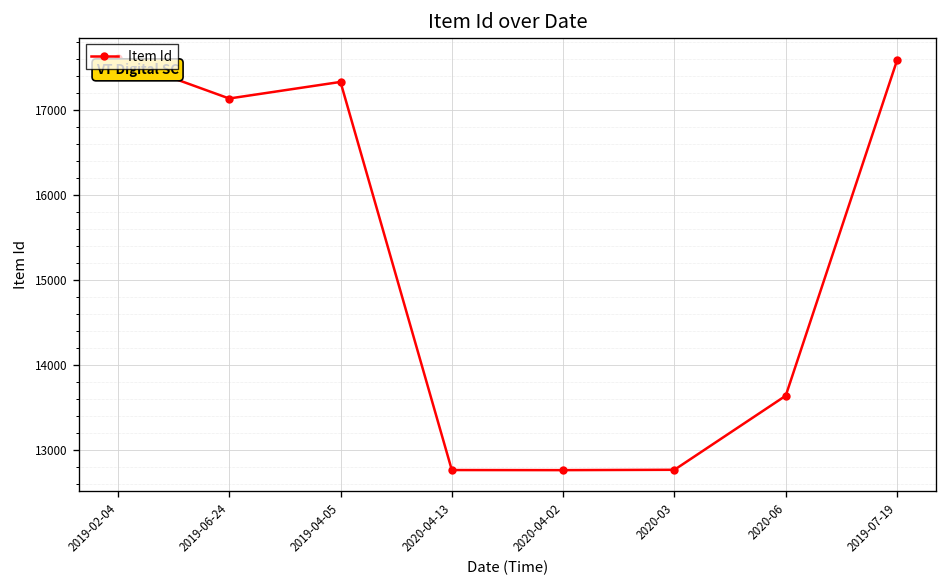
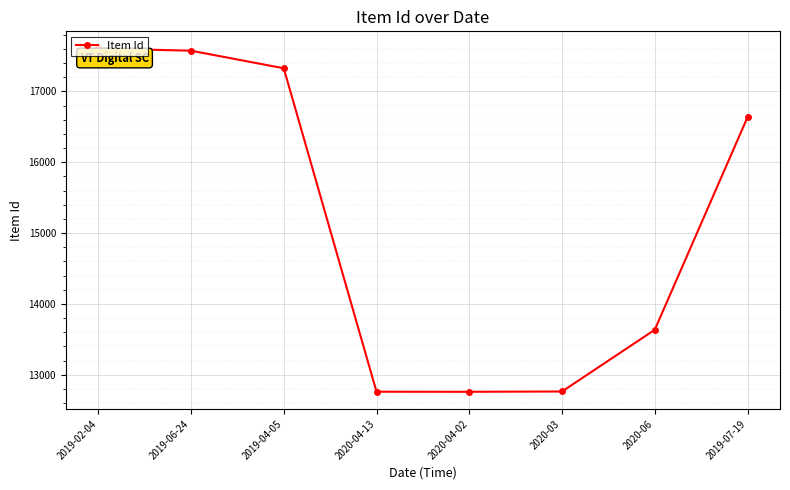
  {
-   "2019-06-24": 17100,
+   "2019-06-24": 17600,
    "2019-04-05": 17300,
    "2020-04-13": 12800,
    "2020-04-02": 12800,
    "2020-03": 12800,
    "2020-06": 13600,
-   "2019-07-19": 17600
+   "2019-07-19": 16600
  }
